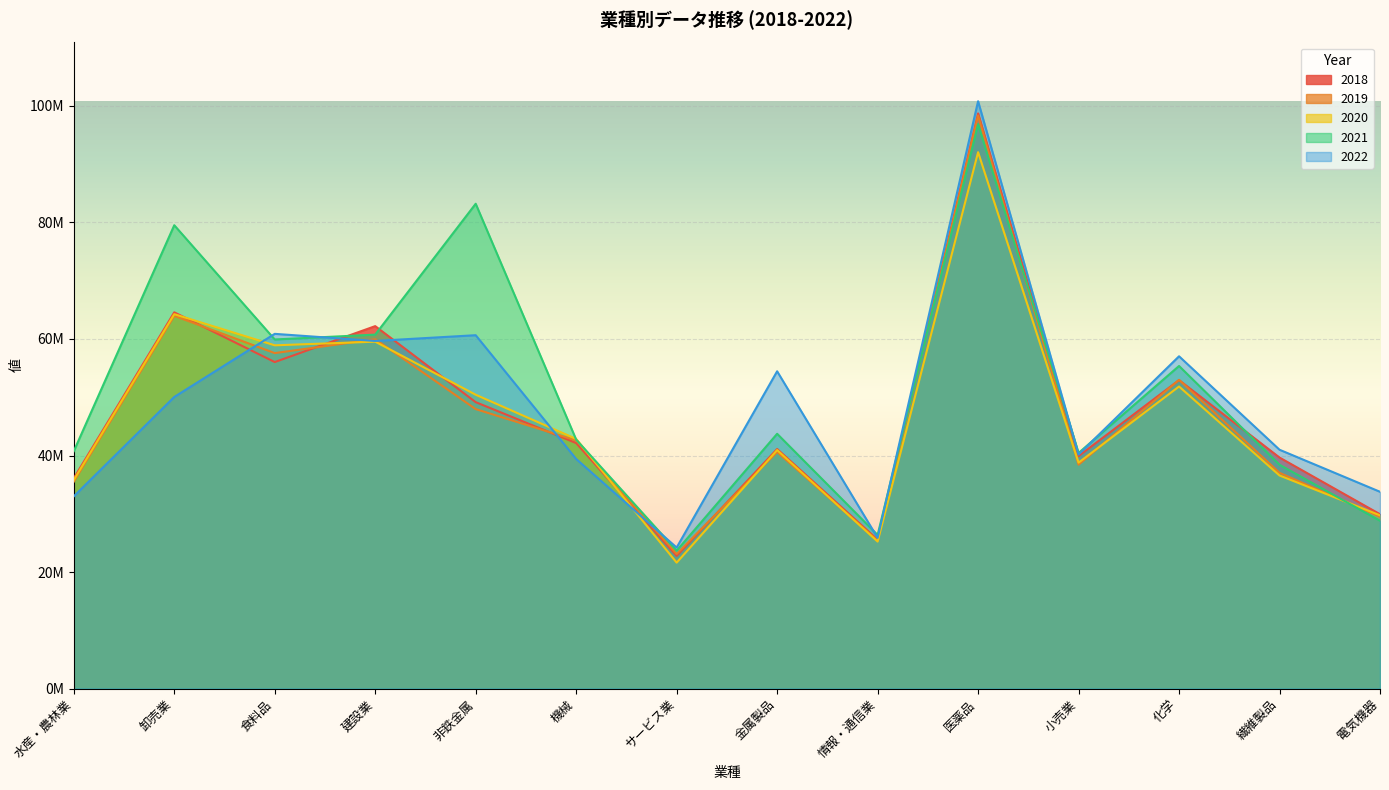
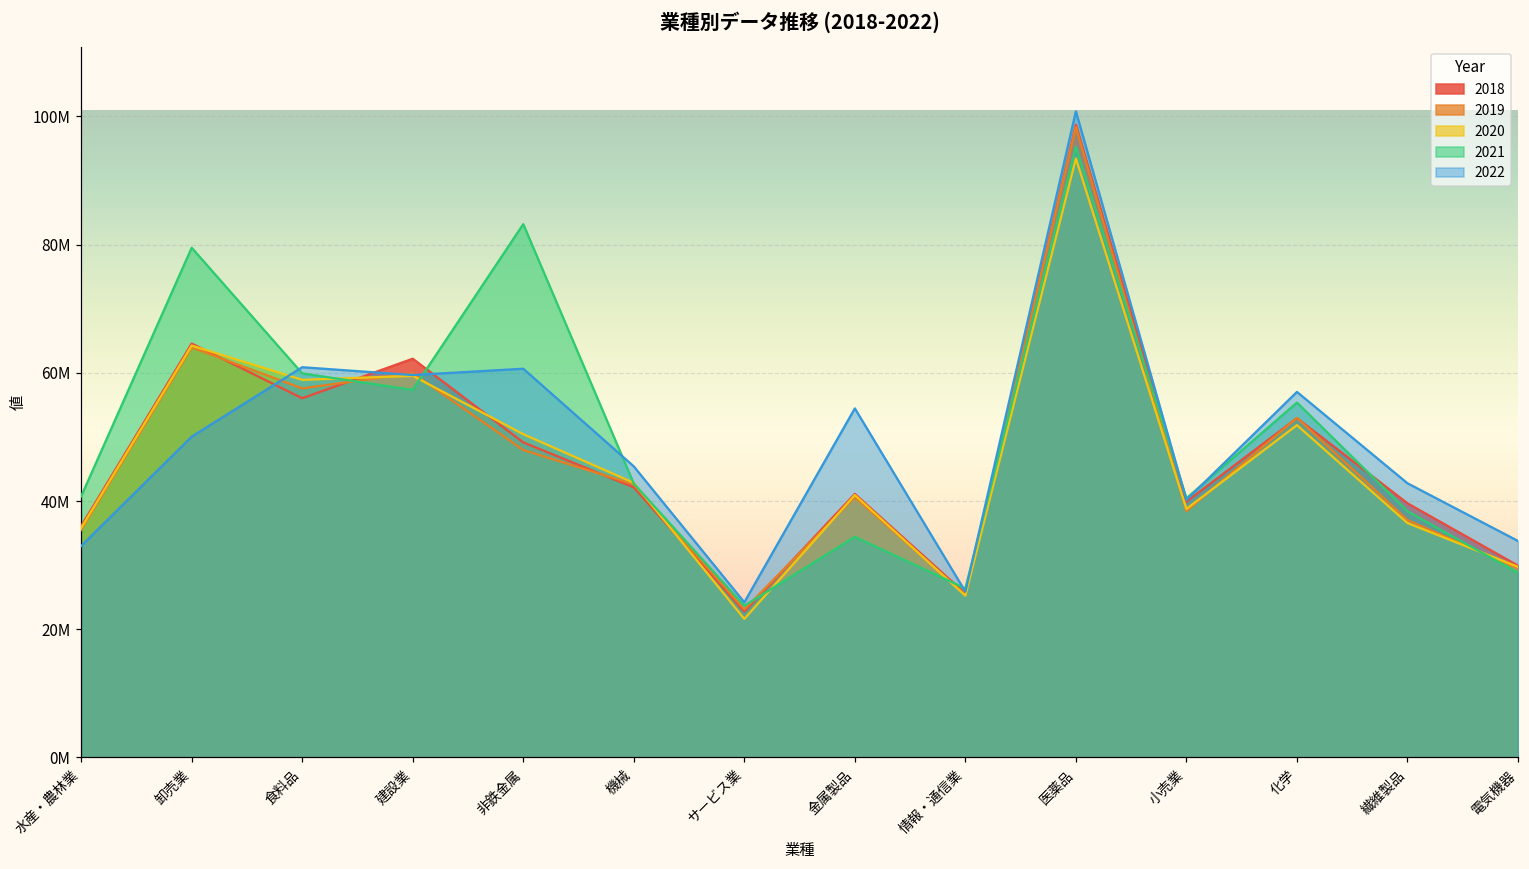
  {
    "2020": {
      "食料品": 59000000,
      "非鉄金属": 50000000,
      "サービス業": 22000000,
-     "医薬品": 92000000,
+     "医薬品": 93000000,
      "化学": 52000000,
      "繊維製品": 37000000
    },
    "2021": {
      "水産・農林業": 41000000,
      "卸売業": 80000000,
      "食料品": 60000000,
-     "建設業": 61000000,
+     "建設業": 57000000,
      "非鉄金属": 83000000,
      "サービス業": 24000000,
-     "金属製品": 44000000,
+     "金属製品": 34000000,
      "情報・通信業": 26000000,
-     "医薬品": 97000000,
+     "医薬品": 95000000,
      "化学": 55000000,
      "繊維製品": 38000000,
      "電気機器": 29000000
    },
    "2022": {
      "水産・農林業": 33000000,
      "卸売業": 50000000,
      "食料品": 61000000,
      "非鉄金属": 61000000,
-     "機械": 39000000,
+     "機械": 45000000,
      "サービス業": 24000000,
      "金属製品": 54000000,
      "医薬品": 101000000,
      "化学": 57000000,
-     "繊維製品": 41000000,
+     "繊維製品": 43000000,
      "電気機器": 34000000
    }
  }
